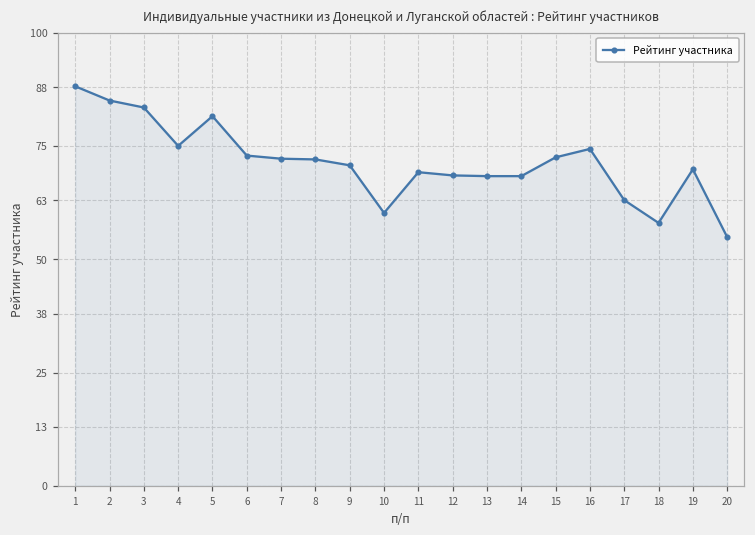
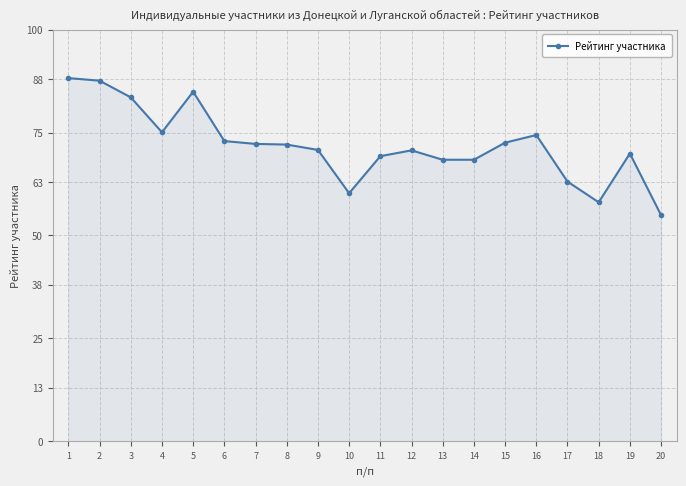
  {
    "1": 88,
-   "2": 85,
+   "2": 88,
    "3": 84,
    "4": 75,
-   "5": 82,
+   "5": 85,
    "6": 73,
    "7": 72,
    "8": 72,
    "9": 71,
    "10": 60,
    "11": 69,
-   "12": 69,
+   "12": 71,
    "13": 68,
    "14": 68,
    "15": 73,
    "16": 74,
    "17": 63,
    "18": 58,
    "19": 70,
    "20": 55
  }
